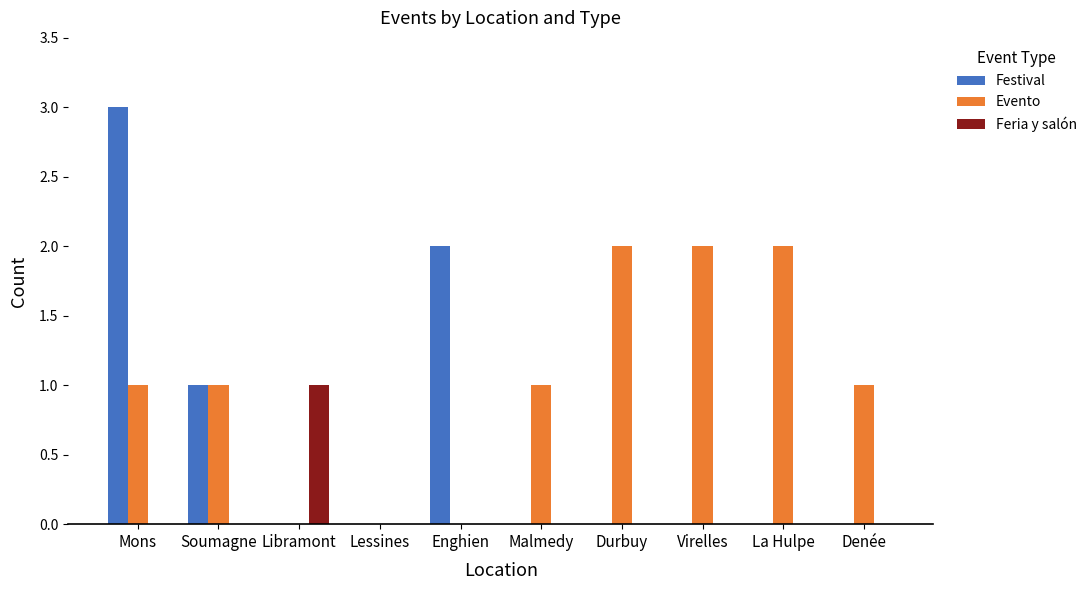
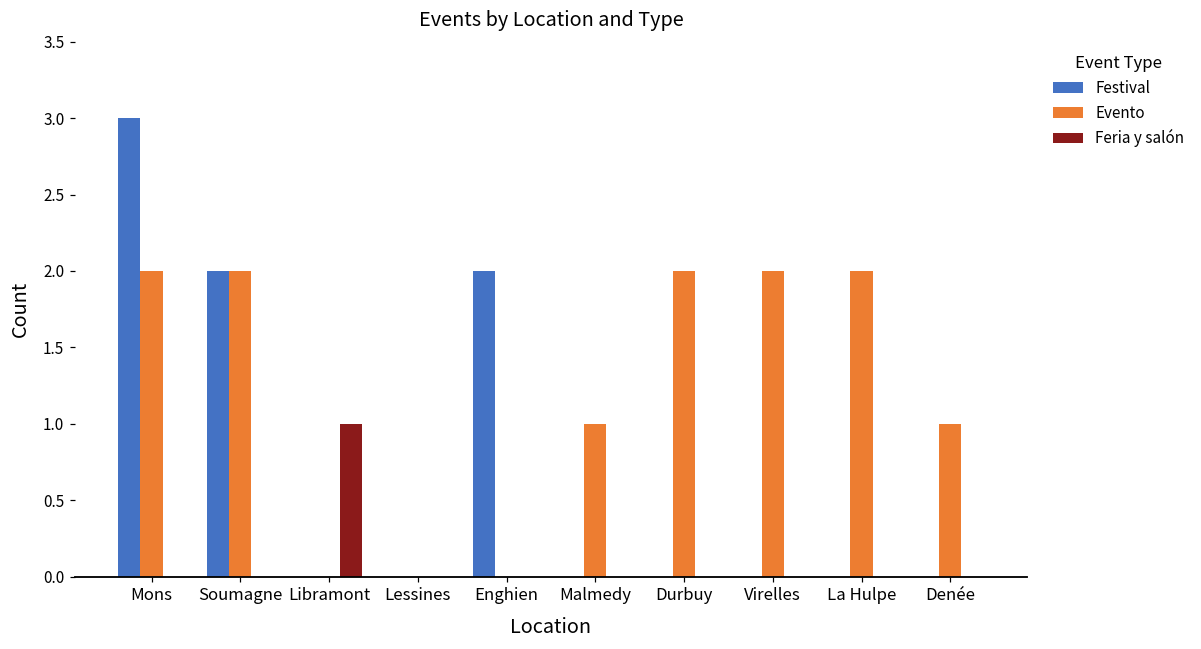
  {
    "Festival": {
      "Mons": 3,
-     "Soumagne": 1,
+     "Soumagne": 2,
      "Libramont": 0,
      "Lessines": 0,
      "Enghien": 2,
      "Malmedy": 0,
      "Durbuy": 0,
      "Virelles": 0,
      "La Hulpe": 0,
      "Denée": 0
    },
    "Evento": {
-     "Mons": 1,
-     "Soumagne": 1,
+     "Mons": 2,
+     "Soumagne": 2,
      "Libramont": 0,
      "Lessines": 0,
      "Enghien": 0,
      "Malmedy": 1,
      "Durbuy": 2,
      "Virelles": 2,
      "La Hulpe": 2,
      "Denée": 1
    },
    "Feria y salón": {
      "Mons": 0,
      "Soumagne": 0,
      "Libramont": 1,
      "Lessines": 0,
      "Enghien": 0,
      "Malmedy": 0,
      "Durbuy": 0,
      "Virelles": 0,
      "La Hulpe": 0,
      "Denée": 0
    }
  }
